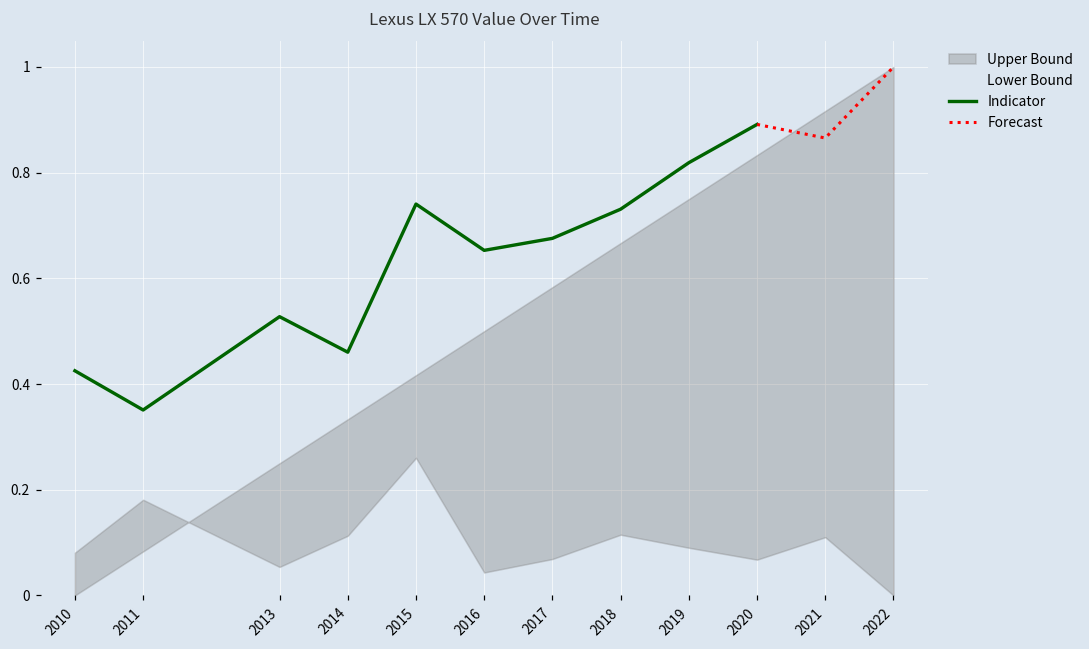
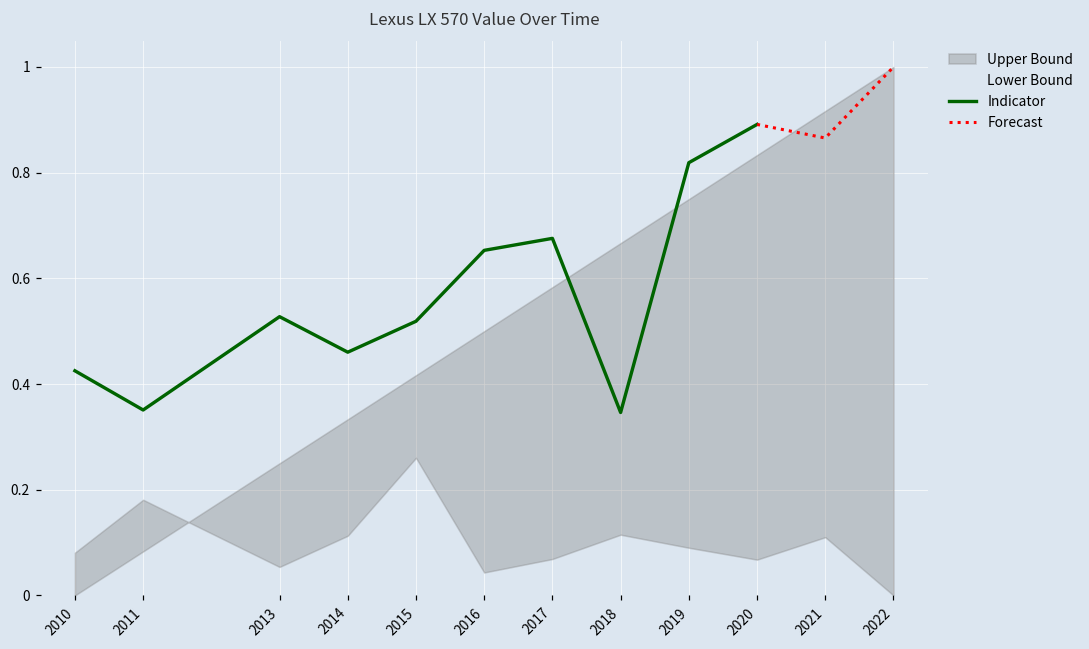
  {
    "Indicator": {
      "2010": 0.43,
      "2011": 0.35,
      "2013": 0.53,
      "2014": 0.46,
-     "2015": 0.74,
+     "2015": 0.52,
      "2016": 0.65,
      "2017": 0.68,
-     "2018": 0.73,
+     "2018": 0.35,
      "2019": 0.82
    },
    "Forecast": {
      "2021": 0.87
    }
  }
